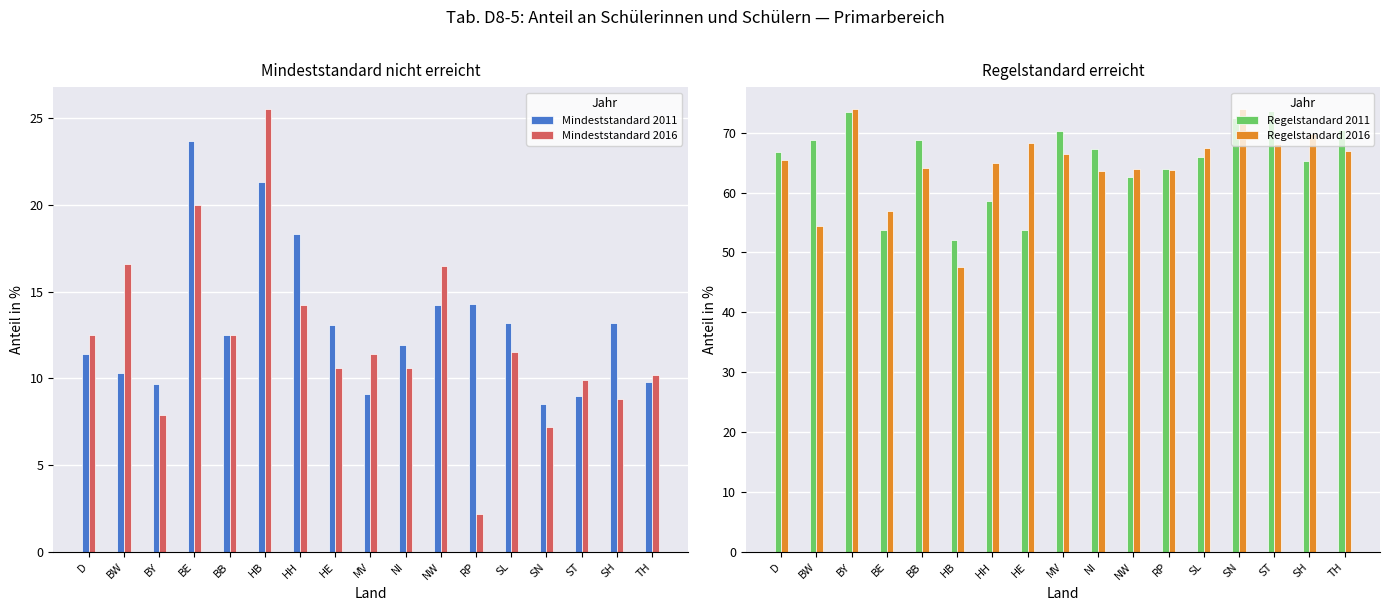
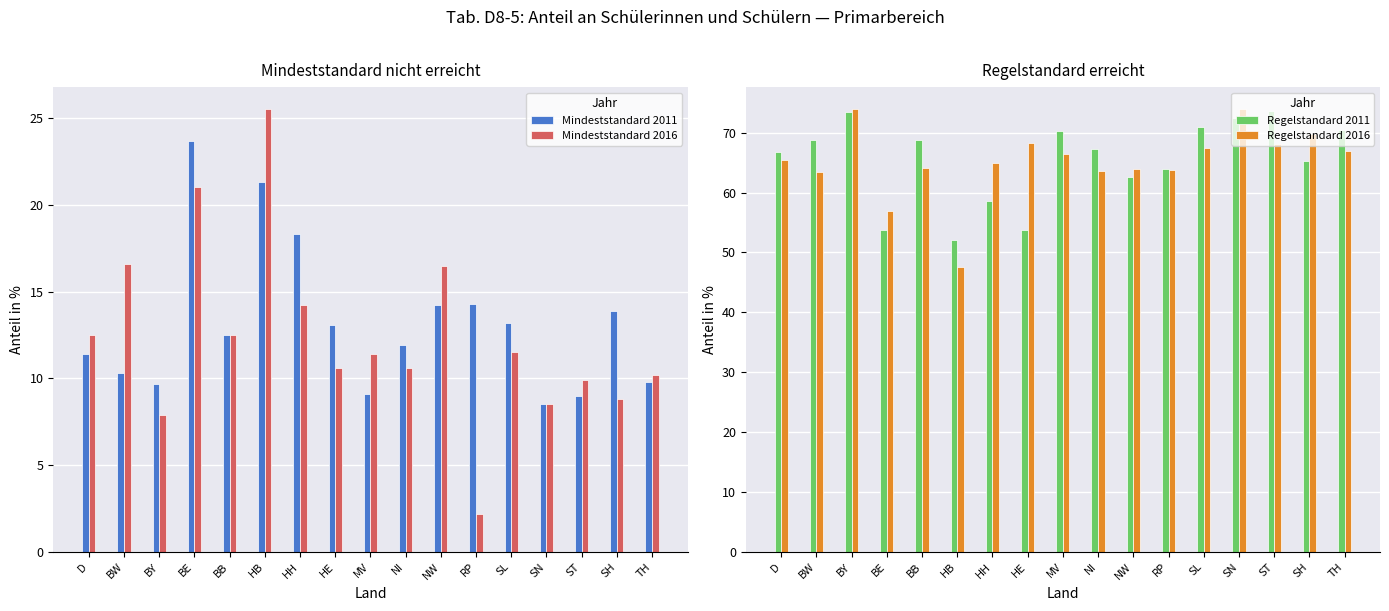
  {
    "Mindeststandard nicht erreicht": {
      "Mindeststandard 2011": {
        "D": 11.4,
        "BW": 10.3,
        "BY": 9.7,
        "BE": 23.7,
        "BB": 12.5,
        "HB": 21.3,
        "HH": 18.3,
        "HE": 13.1,
        "MV": 9.1,
        "NI": 11.9,
        "NW": 14.2,
        "RP": 14.3,
        "SL": 13.2,
        "SN": 8.5,
        "ST": 9.0,
-       "SH": 13.2,
+       "SH": 13.9,
        "TH": 9.8
      },
      "Mindeststandard 2016": {
        "D": 12.5,
        "BW": 16.6,
        "BY": 7.9,
-       "BE": 20,
+       "BE": 21,
        "BB": 12.5,
        "HB": 25.5,
        "HH": 14.2,
        "HE": 10.6,
        "MV": 11.4,
        "NI": 10.6,
        "NW": 16.5,
        "RP": 2.2,
        "SL": 11.5,
-       "SN": 7.2,
+       "SN": 8.5,
        "ST": 9.9,
        "SH": 8.8,
        "TH": 10.2
      }
    },
    "Regelstandard erreicht": {
      "Regelstandard 2011": {
        "D": 67,
        "BW": 69,
        "BY": 73,
        "BE": 54,
        "BB": 69,
        "HB": 52,
        "HH": 59,
        "HE": 54,
        "MV": 70,
        "NI": 67,
        "NW": 63,
        "RP": 64,
-       "SL": 66,
+       "SL": 71,
        "SH": 65
      },
      "Regelstandard 2016": {
        "D": 66,
-       "BW": 55,
+       "BW": 63,
        "BY": 74,
        "BE": 57,
        "BB": 64,
        "HB": 48,
        "HH": 65,
        "HE": 68,
        "MV": 66,
        "NI": 64,
        "NW": 64,
        "RP": 64,
        "SL": 67,
        "TH": 67
      }
    }
  }
